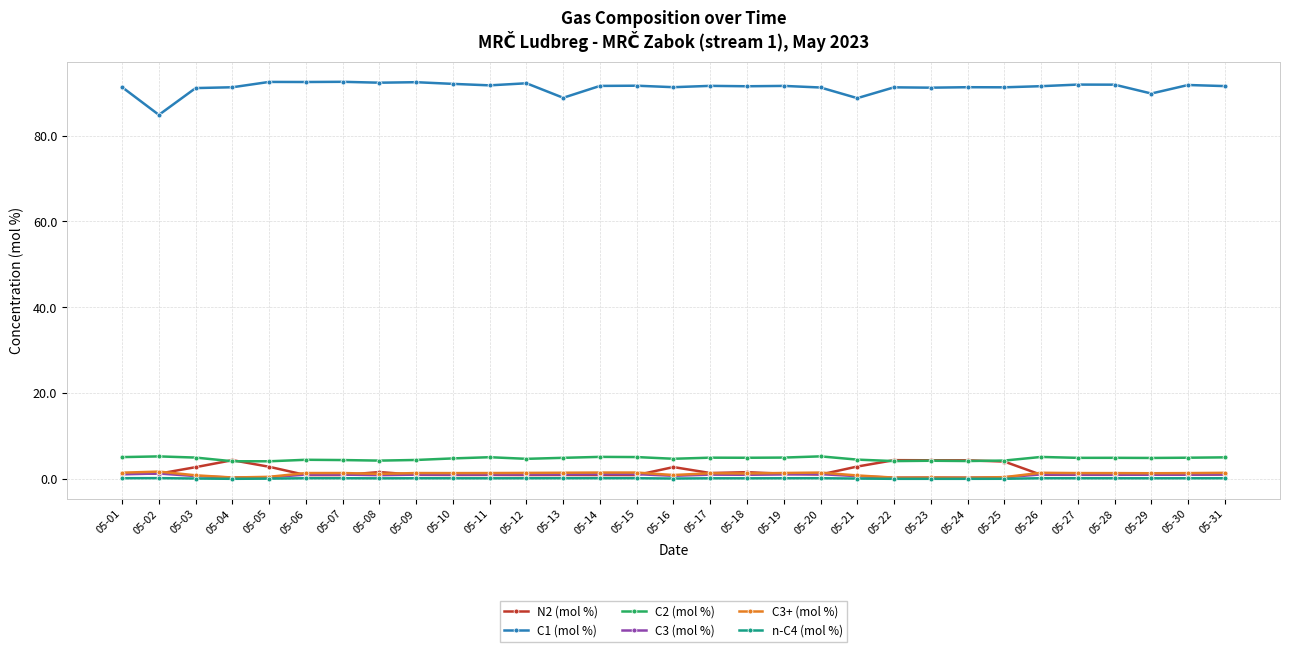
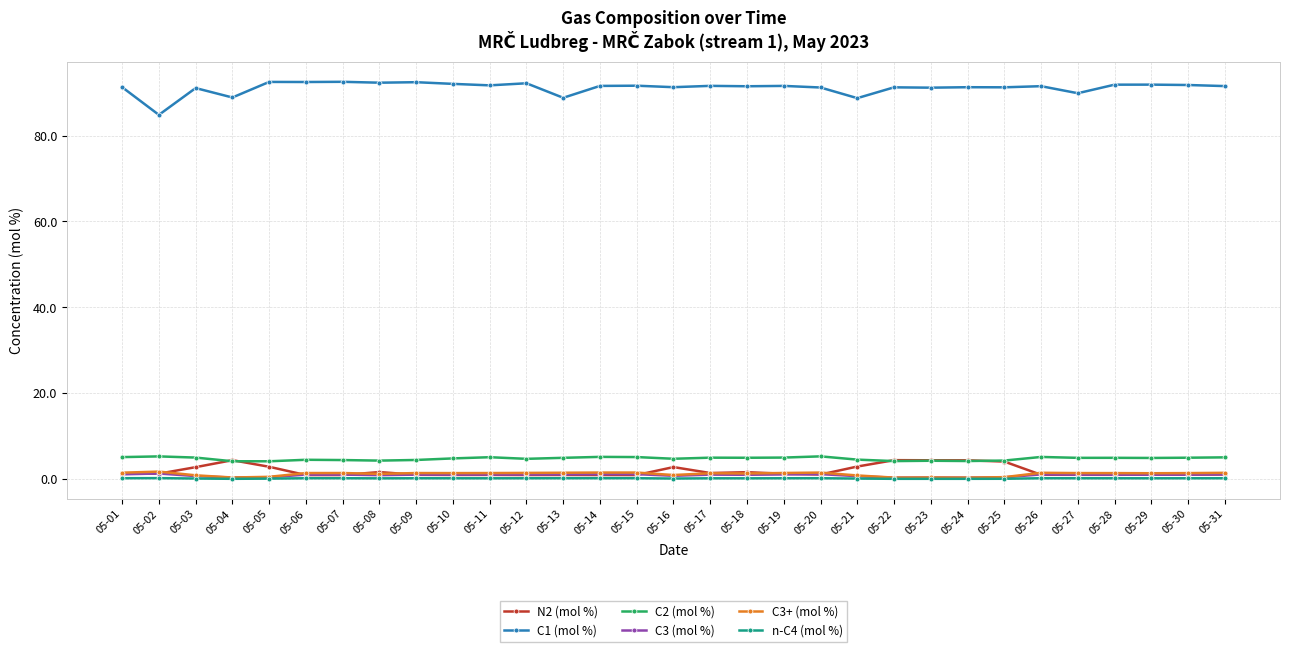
  {
    "N2 (mol %)": {
      "05-03": 3,
      "05-05": 3,
      "05-16": 3,
      "05-21": 3
    },
    "C1 (mol %)": {
      "05-01": 91,
      "05-02": 85,
      "05-03": 91,
-     "05-04": 91,
+     "05-04": 89,
      "05-05": 92,
      "05-06": 92,
      "05-07": 93,
      "05-08": 92,
      "05-09": 92,
      "05-10": 92,
      "05-11": 92,
      "05-12": 92,
      "05-13": 89,
      "05-14": 92,
      "05-15": 92,
      "05-16": 91,
      "05-17": 92,
      "05-18": 91,
      "05-19": 92,
      "05-20": 91,
      "05-21": 89,
      "05-22": 91,
      "05-23": 91,
      "05-24": 91,
      "05-25": 91,
      "05-26": 91,
-     "05-27": 92,
+     "05-27": 90,
      "05-28": 92,
-     "05-29": 90,
+     "05-29": 92,
      "05-30": 92,
      "05-31": 92
    }
  }
